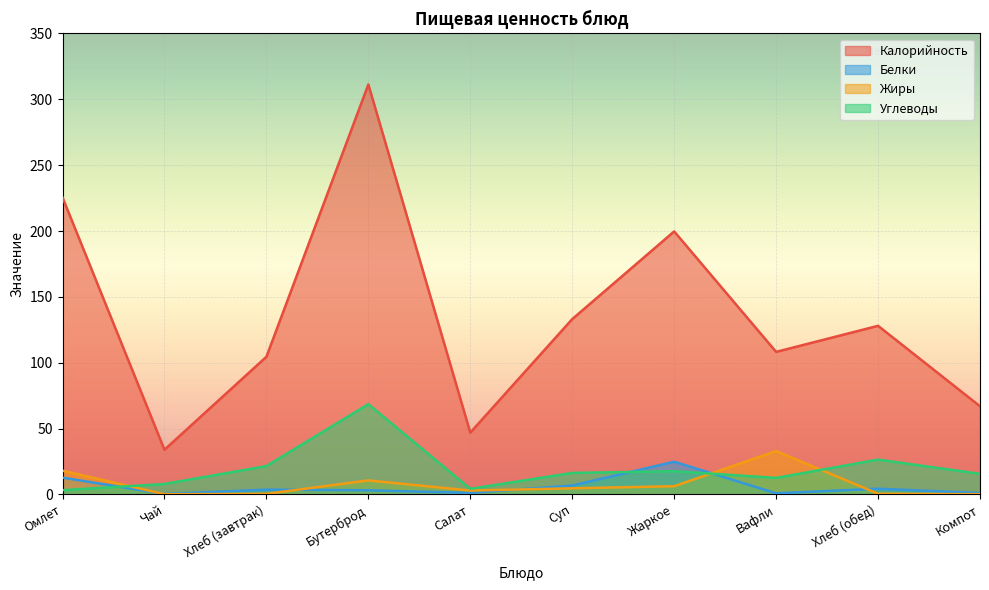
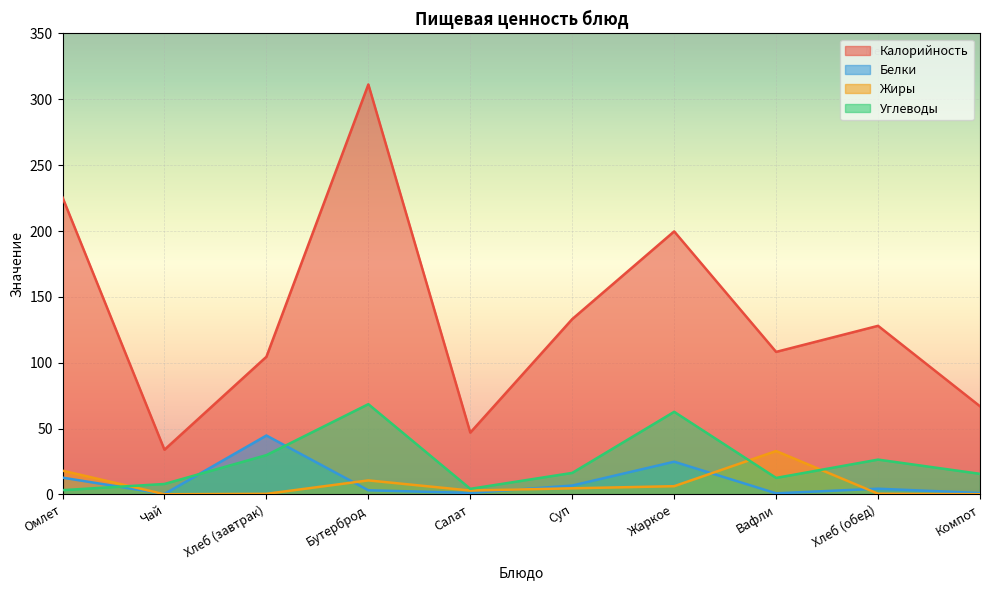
  {
    "Калорийность": {
      "Омлет": 226,
      "Чай": 34,
      "Хлеб (завтрак)": 105,
      "Бутерброд": 311,
      "Салат": 47,
      "Суп": 133,
      "Жаркое": 200,
      "Вафли": 108,
      "Хлеб (обед)": 128,
      "Компот": 67
    },
    "Белки": {
      "Омлет": 13,
-     "Хлеб (завтрак)": 4,
+     "Хлеб (завтрак)": 45,
      "Бутерброд": 3,
      "Суп": 7,
      "Жаркое": 25,
      "Вафли": 1,
      "Хлеб (обед)": 4
    },
    "Жиры": {
      "Омлет": 18,
      "Хлеб (завтрак)": 0,
      "Бутерброд": 11,
      "Суп": 5,
      "Жаркое": 6,
      "Вафли": 33,
      "Хлеб (обед)": 1
    },
    "Углеводы": {
      "Омлет": 3,
      "Чай": 8,
-     "Хлеб (завтрак)": 22,
+     "Хлеб (завтрак)": 30,
      "Бутерброд": 69,
      "Суп": 16,
-     "Жаркое": 18,
+     "Жаркое": 63,
      "Вафли": 13,
      "Хлеб (обед)": 26,
      "Компот": 16
    }
  }
